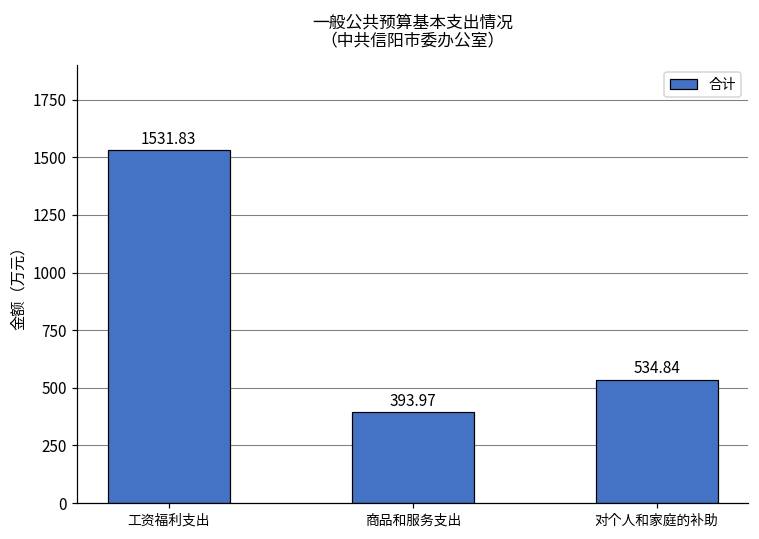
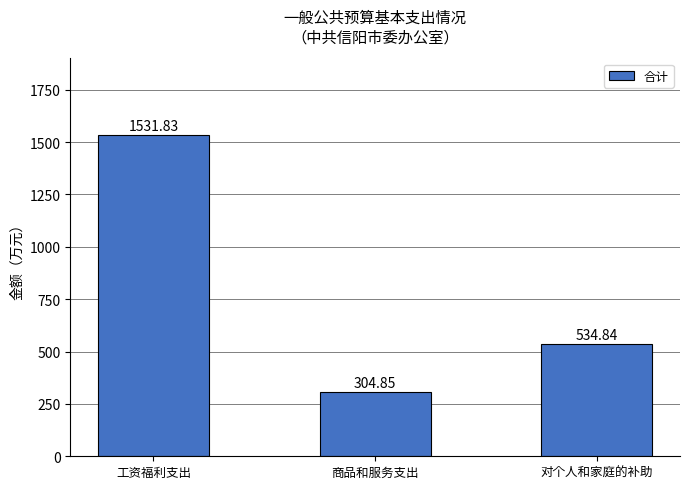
  {
    "工资福利支出": 1531.83,
-   "商品和服务支出": 393.97,
+   "商品和服务支出": 304.85,
    "对个人和家庭的补助": 534.84
  }
